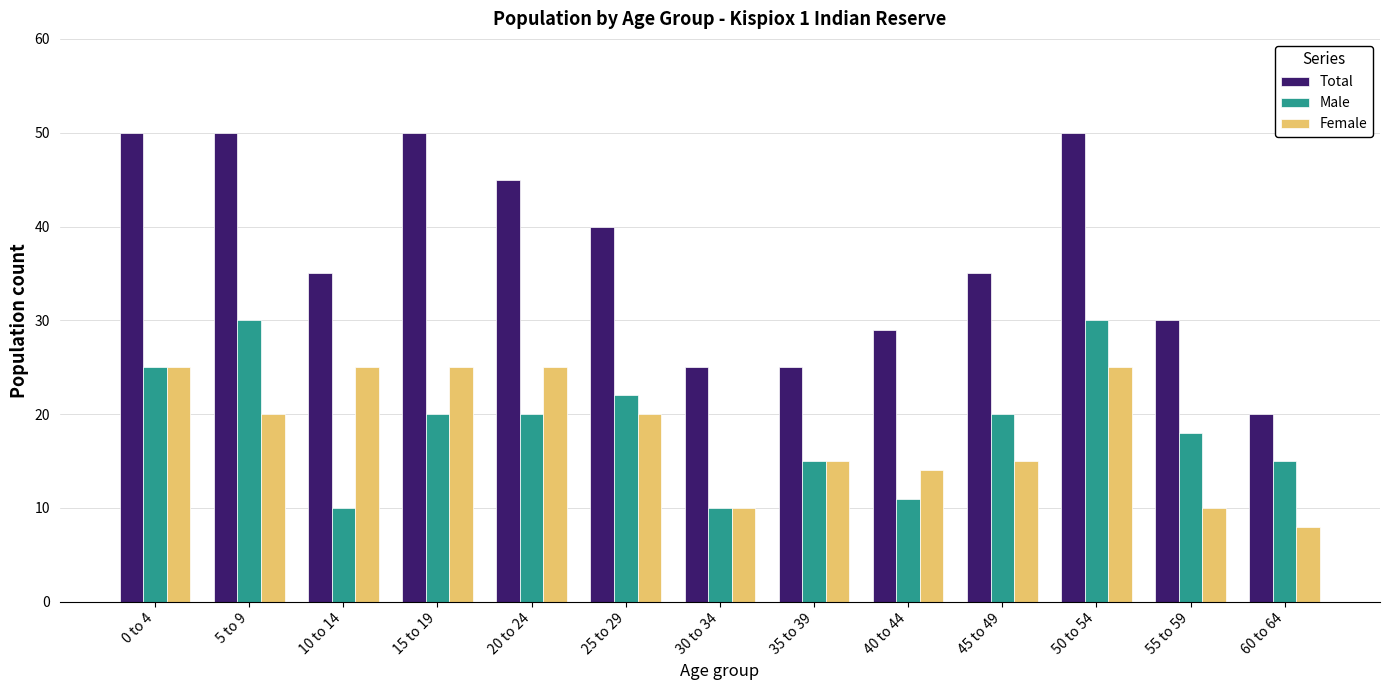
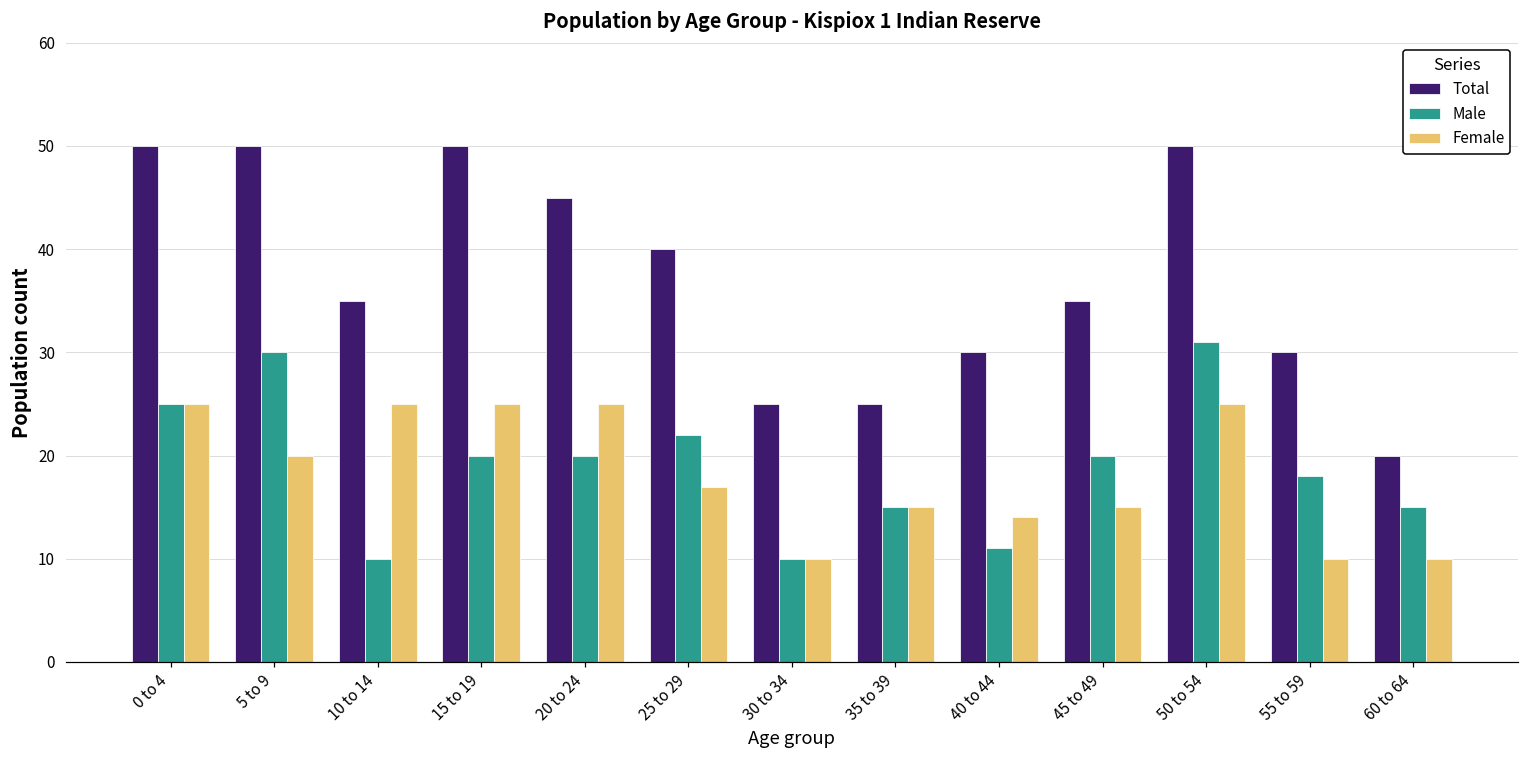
  {
    "Total": {
      "0 to 4": 50,
      "5 to 9": 50,
      "10 to 14": 35,
      "15 to 19": 50,
      "20 to 24": 45,
      "25 to 29": 40,
      "30 to 34": 25,
      "35 to 39": 25,
-     "40 to 44": 29,
+     "40 to 44": 30,
      "45 to 49": 35,
      "50 to 54": 50,
      "55 to 59": 30,
      "60 to 64": 20
    },
    "Male": {
      "0 to 4": 25,
      "5 to 9": 30,
      "10 to 14": 10,
      "15 to 19": 20,
      "20 to 24": 20,
      "25 to 29": 22,
      "30 to 34": 10,
      "35 to 39": 15,
      "40 to 44": 11,
      "45 to 49": 20,
-     "50 to 54": 30,
+     "50 to 54": 31,
      "55 to 59": 18,
      "60 to 64": 15
    },
    "Female": {
      "0 to 4": 25,
      "5 to 9": 20,
      "10 to 14": 25,
      "15 to 19": 25,
      "20 to 24": 25,
-     "25 to 29": 20,
+     "25 to 29": 17,
      "30 to 34": 10,
      "35 to 39": 15,
      "40 to 44": 14,
      "45 to 49": 15,
      "50 to 54": 25,
      "55 to 59": 10,
-     "60 to 64": 8
+     "60 to 64": 10
    }
  }
